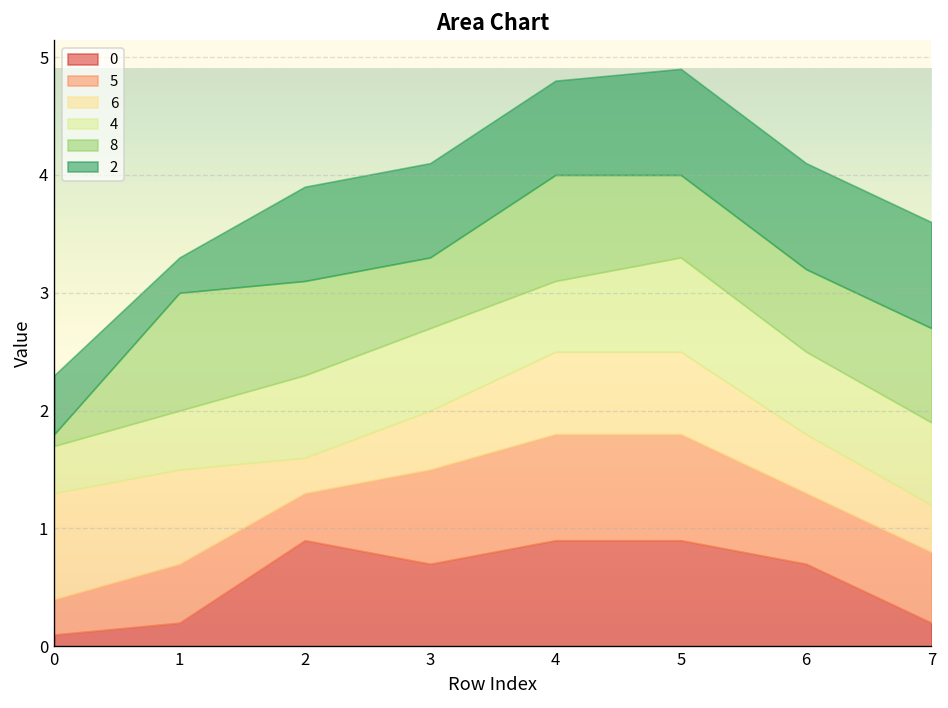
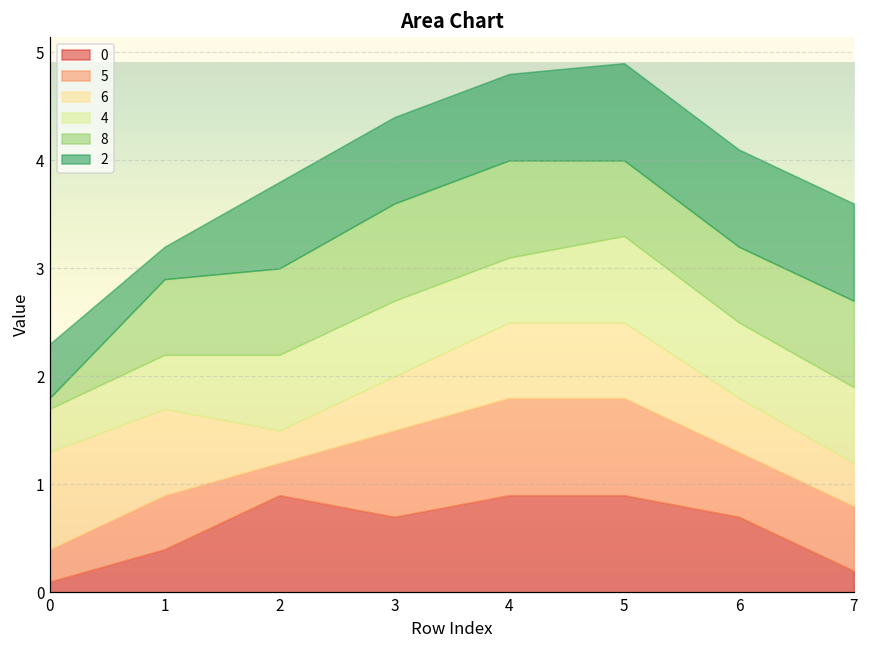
  {
    "0": {
      "0": 0.1,
-     "1": 0.2,
+     "1": 0.4,
      "2": 0.9,
      "3": 0.7,
      "4": 0.9,
      "5": 0.9,
      "6": 0.7,
      "7": 0.2
    },
    "5": {
      "0": 0.3,
      "1": 0.5,
-     "2": 0.4,
+     "2": 0.3,
      "3": 0.8,
      "4": 0.9,
      "5": 0.9,
      "6": 0.6,
      "7": 0.6
    },
    "8": {
      "0": 0.1,
-     "1": 1.0,
+     "1": 0.7,
      "2": 0.8,
-     "3": 0.6,
+     "3": 0.9,
      "4": 0.9,
      "5": 0.7,
      "6": 0.7,
      "7": 0.8
    },
    "2": {
      "0": 0.5,
      "1": 0.3,
      "2": 0.8,
      "3": 0.8,
      "4": 0.8,
      "5": 0.9,
      "6": 0.9,
      "7": 0.9
    }
  }
